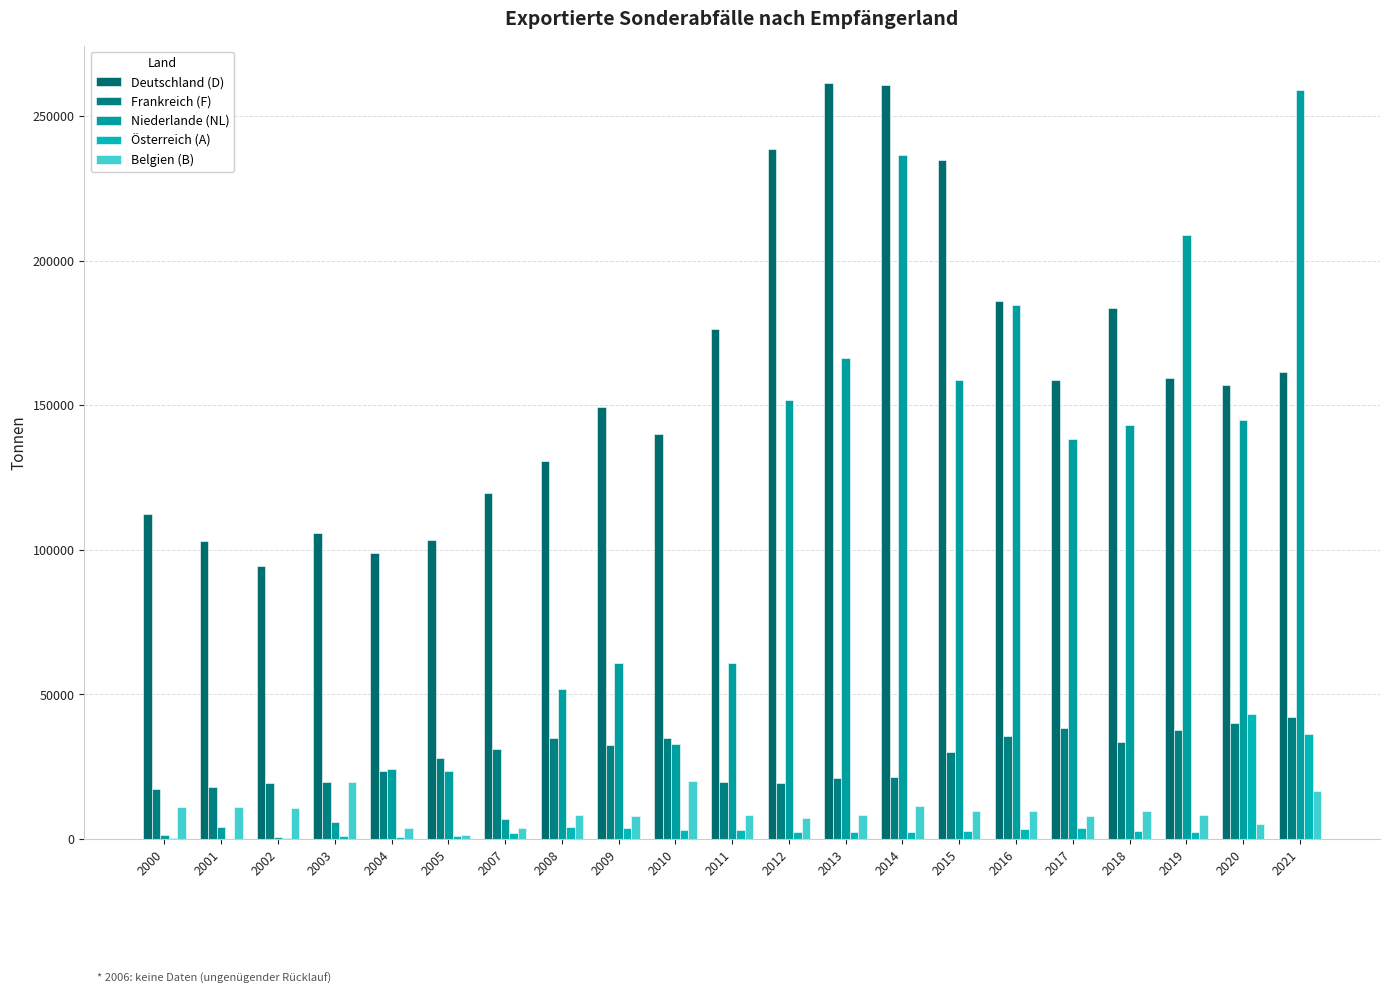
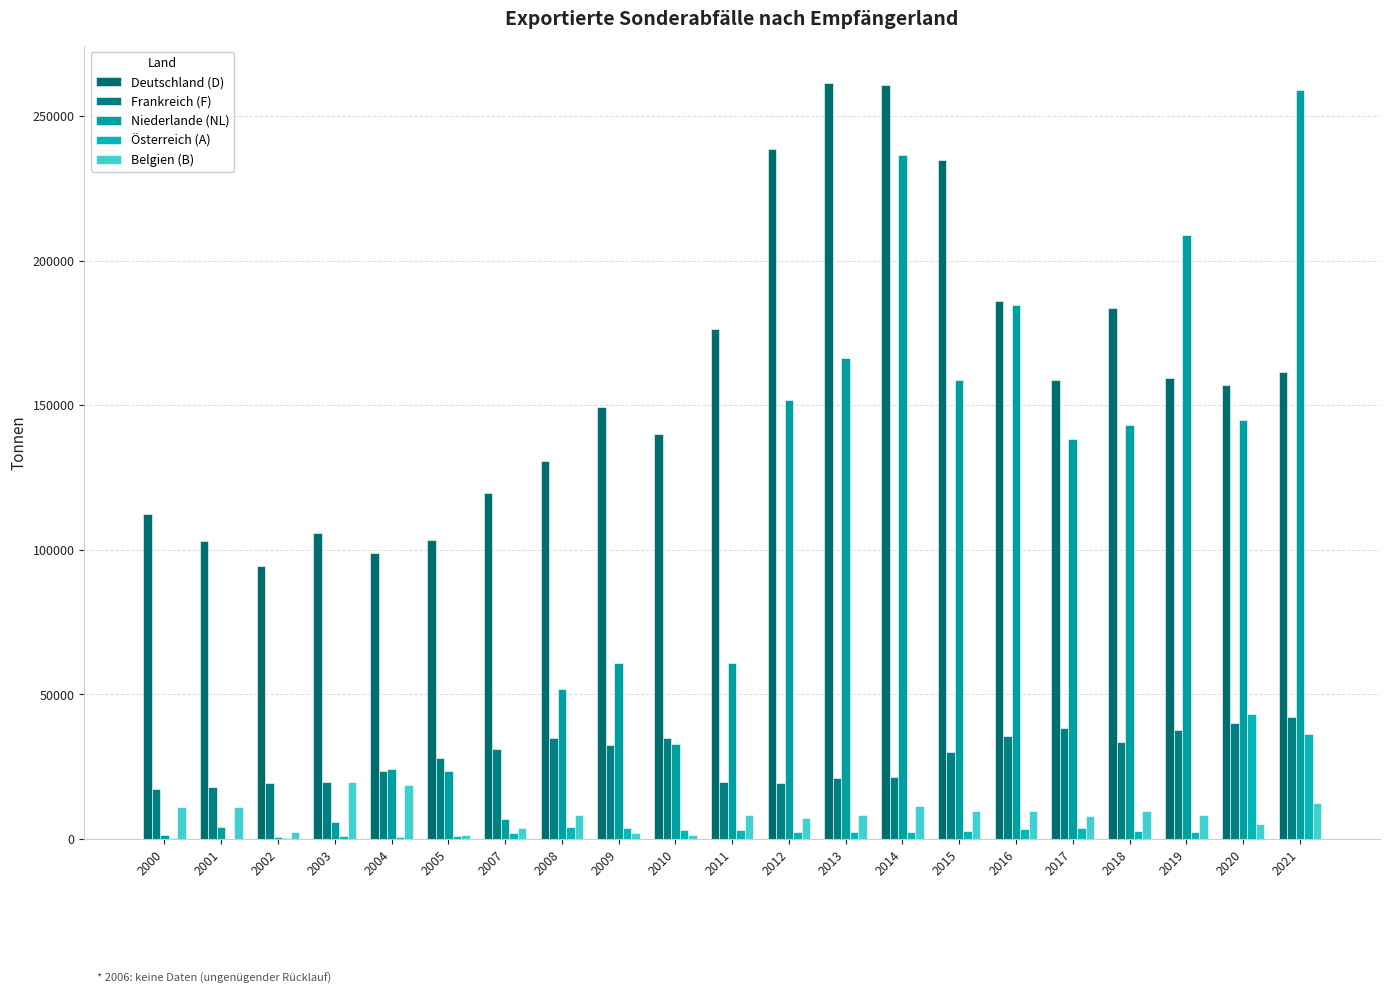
  {
    "Belgien (B)": {
      "2000": 11000,
      "2001": 11000,
-     "2002": 11000,
+     "2002": 3000,
      "2003": 20000,
-     "2004": 4000,
+     "2004": 19000,
      "2005": 2000,
      "2007": 4000,
      "2008": 8000,
-     "2009": 8000,
-     "2010": 20000,
+     "2009": 2000,
+     "2010": 1000,
      "2011": 8000,
      "2012": 7000,
      "2013": 8000,
      "2014": 12000,
      "2015": 10000,
      "2016": 10000,
      "2017": 8000,
      "2018": 10000,
      "2019": 8000,
      "2020": 5000,
-     "2021": 17000
+     "2021": 12000
    }
  }
